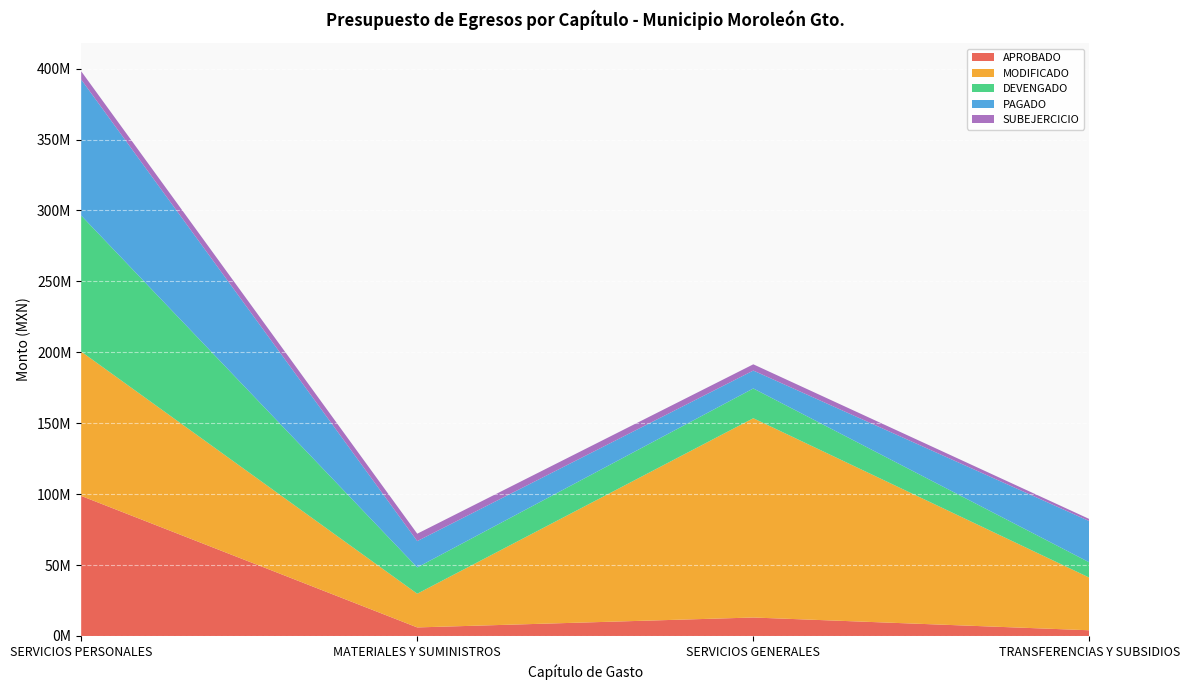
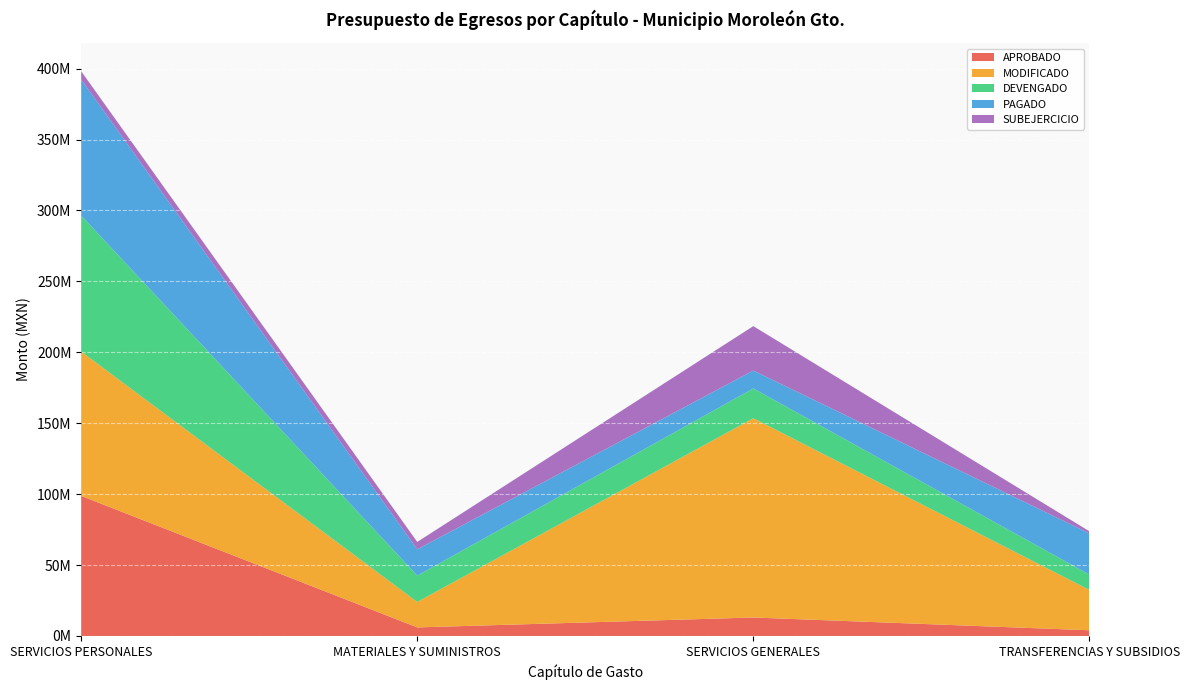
  {
    "APROBADO": {
      "SERVICIOS PERSONALES": 99000000,
      "MATERIALES Y SUMINISTROS": 6000000,
      "SERVICIOS GENERALES": 13000000,
      "TRANSFERENCIAS Y SUBSIDIOS": 4000000
    },
    "MODIFICADO": {
      "SERVICIOS PERSONALES": 102000000,
-     "MATERIALES Y SUMINISTROS": 24000000,
+     "MATERIALES Y SUMINISTROS": 18000000,
      "SERVICIOS GENERALES": 140000000,
-     "TRANSFERENCIAS Y SUBSIDIOS": 37000000
+     "TRANSFERENCIAS Y SUBSIDIOS": 28000000
    },
    "DEVENGADO": {
      "SERVICIOS PERSONALES": 96000000,
      "MATERIALES Y SUMINISTROS": 19000000,
      "SERVICIOS GENERALES": 21000000,
      "TRANSFERENCIAS Y SUBSIDIOS": 11000000
    },
    "PAGADO": {
      "SERVICIOS PERSONALES": 96000000,
      "MATERIALES Y SUMINISTROS": 19000000,
      "SERVICIOS GENERALES": 13000000
    },
    "SUBEJERCICIO": {
      "SERVICIOS PERSONALES": 6000000,
      "MATERIALES Y SUMINISTROS": 5000000,
-     "SERVICIOS GENERALES": 4000000
+     "SERVICIOS GENERALES": 31000000
    }
  }
